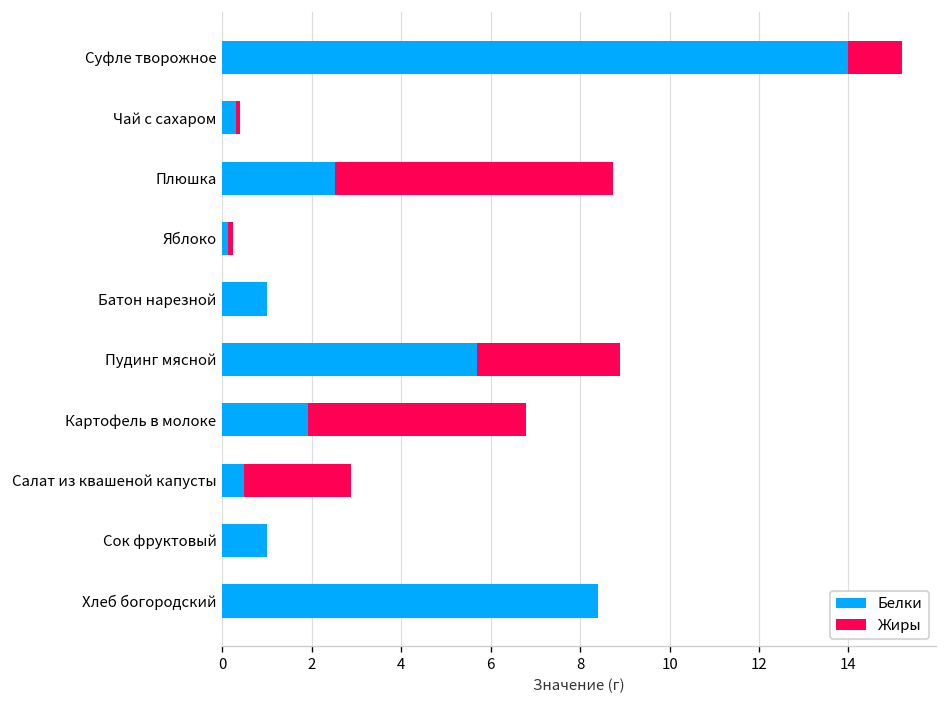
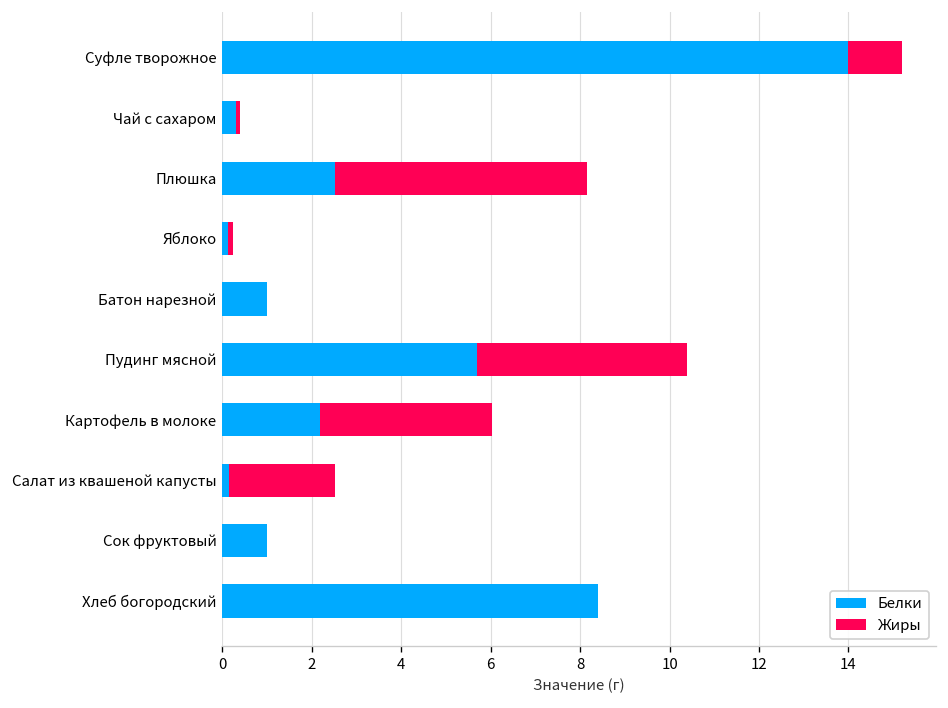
  {
    "Белки": {
      "Суфле творожное": 14.0,
      "Чай с сахаром": 0.3,
      "Плюшка": 2.5,
      "Яблоко": 0.1,
      "Батон нарезной": 1.0,
      "Пудинг мясной": 5.7,
-     "Картофель в молоке": 1.9,
-     "Салат из квашеной капусты": 0.5,
+     "Картофель в молоке": 2.2,
+     "Салат из квашеной капусты": 0.1,
      "Сок фруктовый": 1.0,
      "Хлеб богородский": 8.4
    },
    "Жиры": {
      "Суфле творожное": 1.2,
      "Чай с сахаром": 0.1,
-     "Плюшка": 6.2,
+     "Плюшка": 5.6,
      "Яблоко": 0.1,
      "Батон нарезной": 0.0,
-     "Пудинг мясной": 3.2,
-     "Картофель в молоке": 4.9,
+     "Пудинг мясной": 4.7,
+     "Картофель в молоке": 3.9,
      "Салат из квашеной капусты": 2.4,
      "Сок фруктовый": 0.0,
      "Хлеб богородский": 0.0
    }
  }
